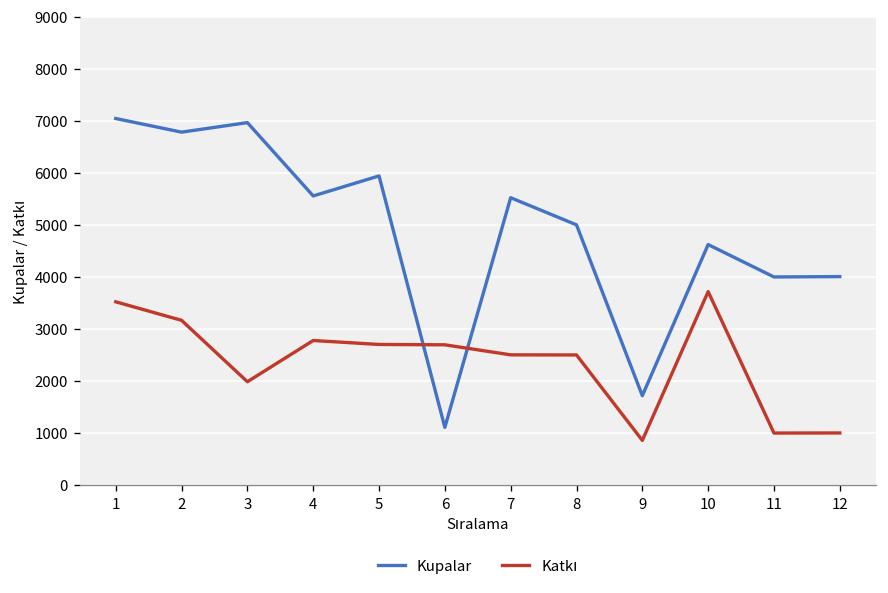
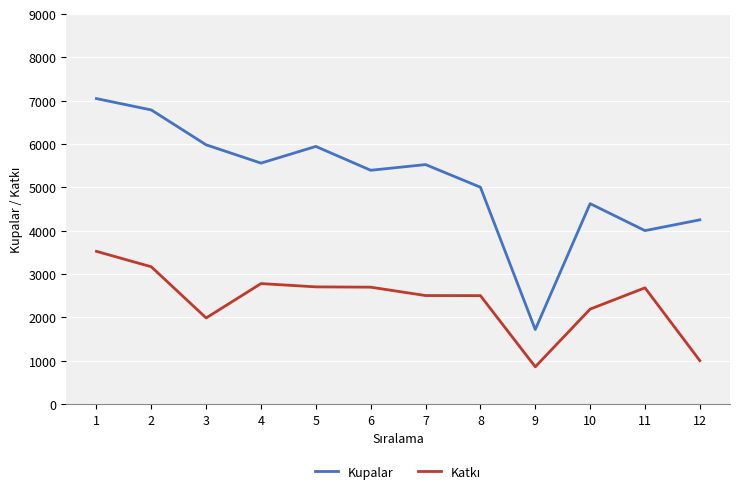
  {
    "Kupalar": {
      "1": 7000,
      "2": 6800,
-     "3": 7000,
+     "3": 6000,
      "4": 5600,
      "5": 5900,
-     "6": 1100,
+     "6": 5400,
      "7": 5500,
      "8": 5000,
      "9": 1700,
      "10": 4600,
      "11": 4000,
-     "12": 4000
+     "12": 4300
    },
    "Katkı": {
      "1": 3500,
      "2": 3200,
      "3": 2000,
      "4": 2800,
      "5": 2700,
      "6": 2700,
      "7": 2500,
      "8": 2500,
      "9": 900,
-     "10": 3700,
-     "11": 1000,
+     "10": 2200,
+     "11": 2700,
      "12": 1000
    }
  }
